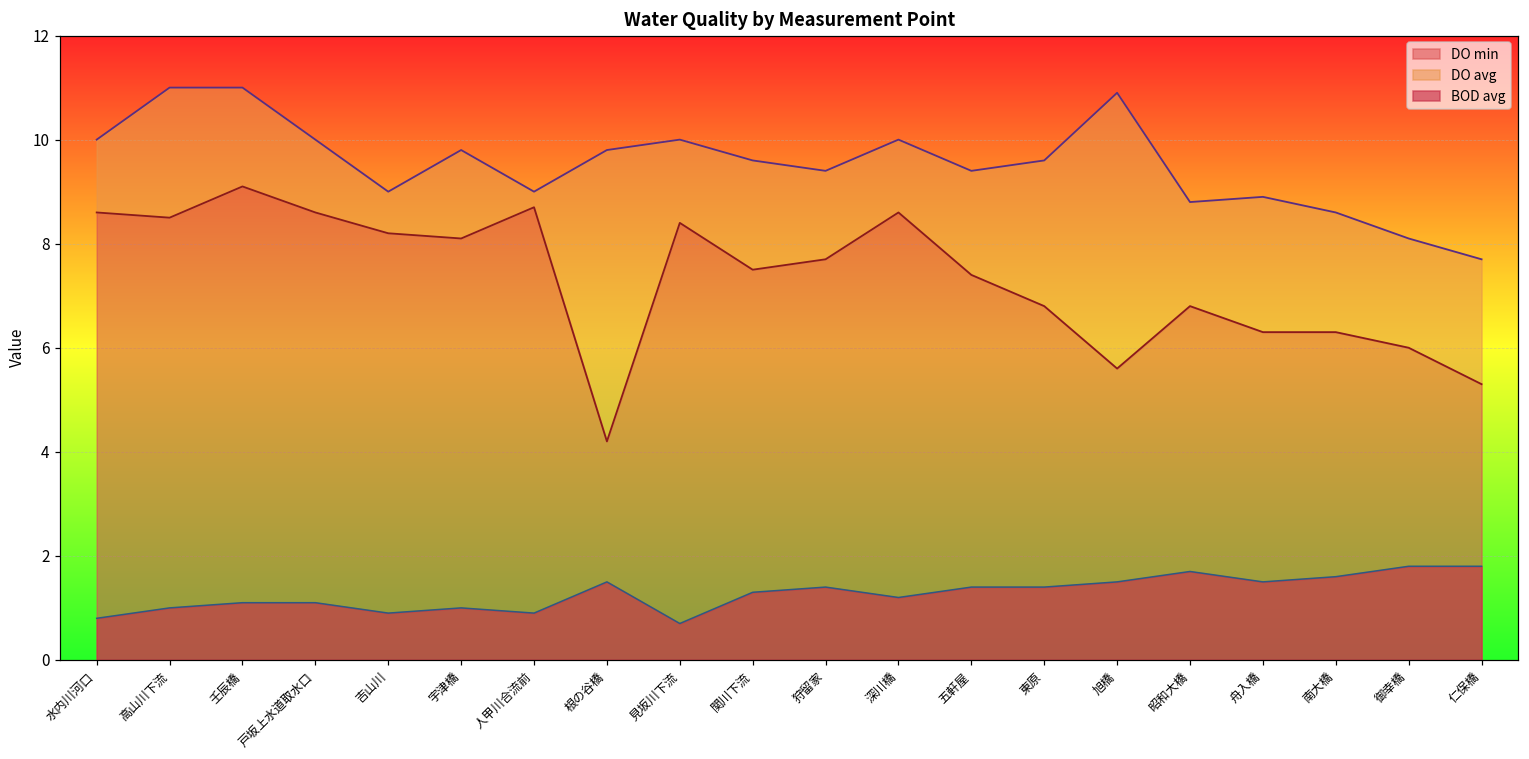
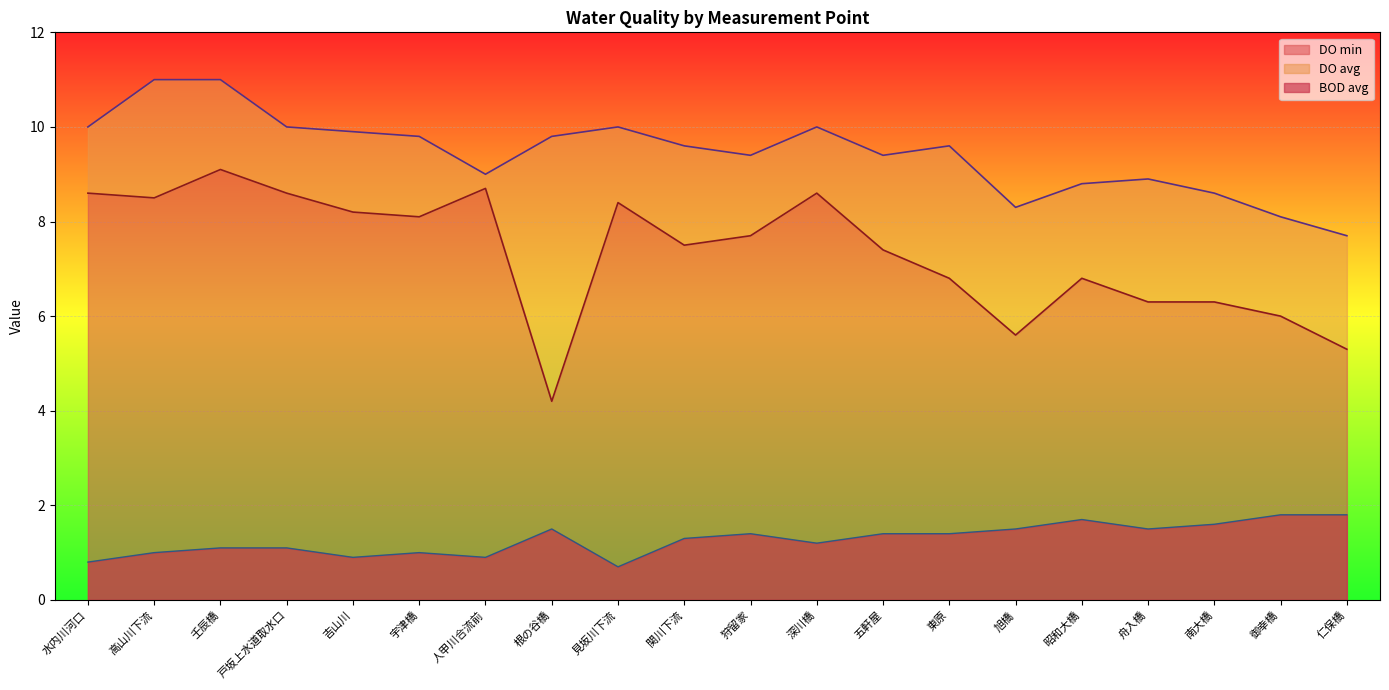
  {
    "DO avg": {
      "水内川河口": 10.0,
      "高山川下流": 11.0,
      "壬辰橋": 11.0,
      "戸坂上水道取水口": 10.0,
-     "吉山川": 9.0,
+     "吉山川": 9.9,
      "宇津橋": 9.8,
      "人甲川合流前": 9.0,
      "根の谷橋": 9.8,
      "見坂川下流": 10.0,
      "関川下流": 9.6,
      "狩留家": 9.4,
      "深川橋": 10.0,
      "五軒屋": 9.4,
      "東原": 9.6,
-     "旭橋": 10.9,
+     "旭橋": 8.3,
      "昭和大橋": 8.8,
      "舟入橋": 8.9,
      "南大橋": 8.6,
      "御幸橋": 8.1,
      "仁保橋": 7.7
    }
  }
